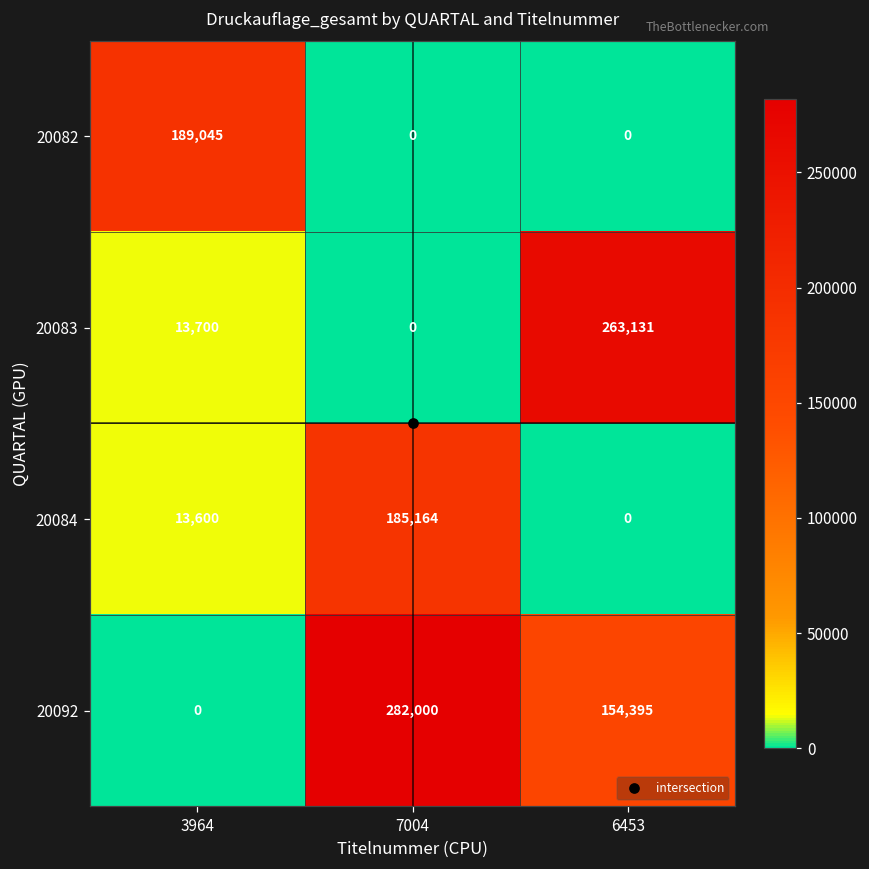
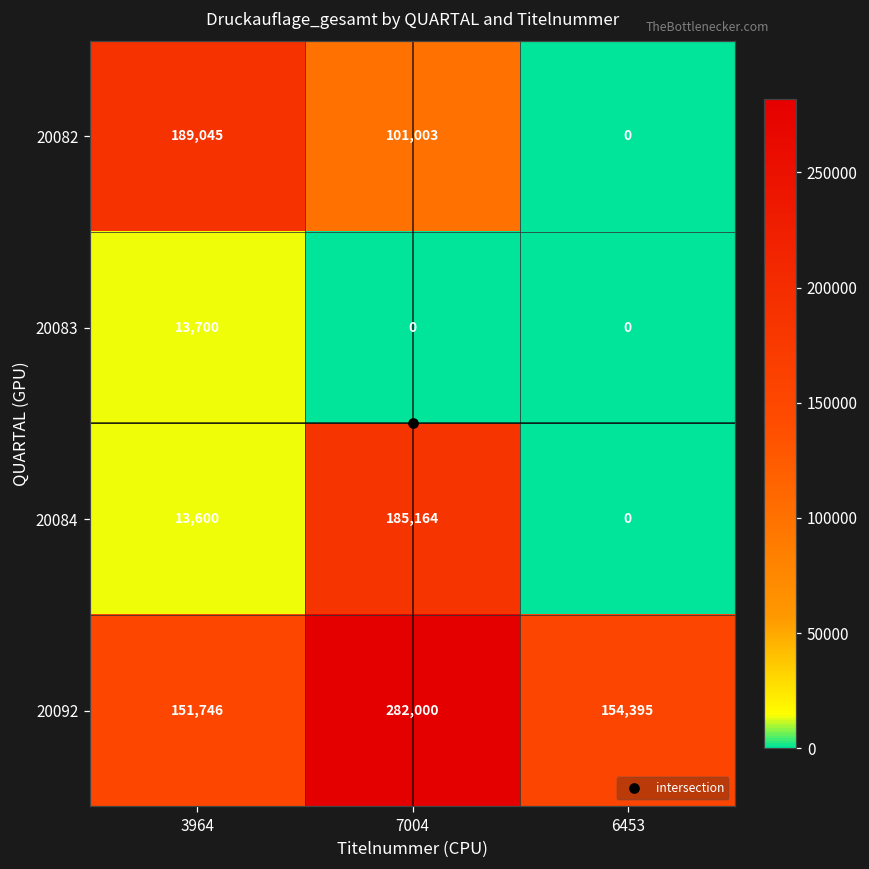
  {
    "20082": {
      "3964": "189,045",
-     "7004": "0",
+     "7004": "101,003",
      "6453": "0"
    },
    "20083": {
      "3964": "13,700",
      "7004": "0",
-     "6453": "263,131"
+     "6453": "0"
    },
    "20084": {
      "3964": "13,600",
      "7004": "185,164",
      "6453": "0"
    },
    "20092": {
-     "3964": "0",
+     "3964": "151,746",
      "7004": "282,000",
      "6453": "154,395"
    }
  }
